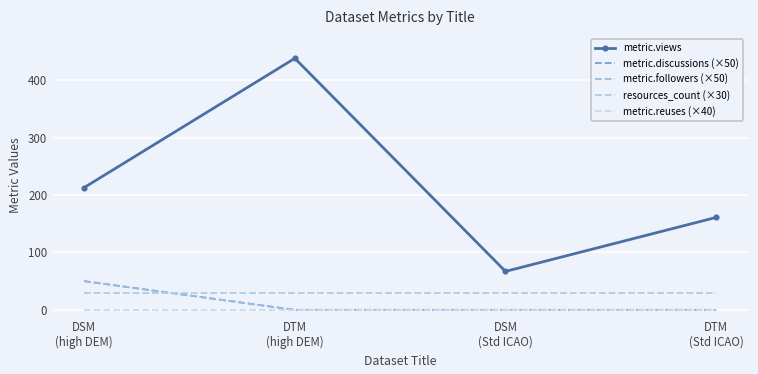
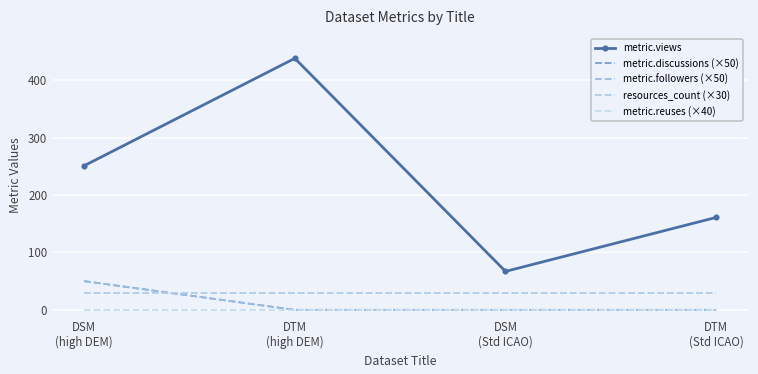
  {
    "metric.views": {
-     "DSM (high DEM)": 210,
+     "DSM (high DEM)": 250,
      "DTM (high DEM)": 440,
      "DSM (Std ICAO)": 70,
      "DTM (Std ICAO)": 160
    }
  }
